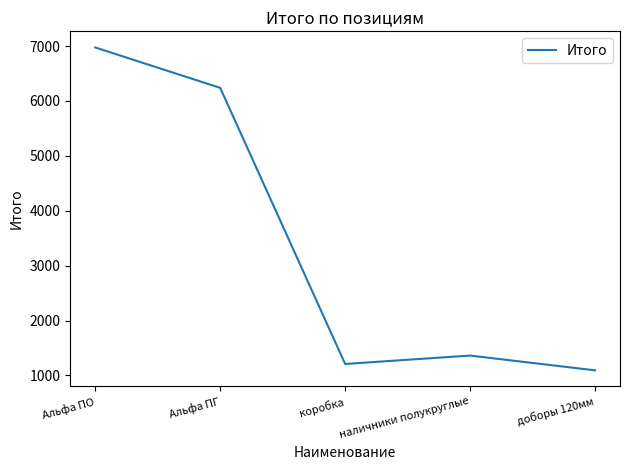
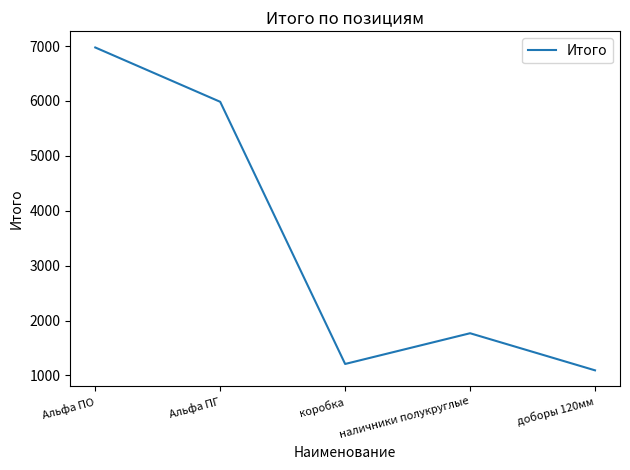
  {
    "Альфа ПО": 7000,
-   "Альфа ПГ": 6200,
+   "Альфа ПГ": 6000,
    "коробка": 1200,
-   "наличники полукруглые": 1400,
+   "наличники полукруглые": 1800,
    "доборы 120мм": 1100
  }
